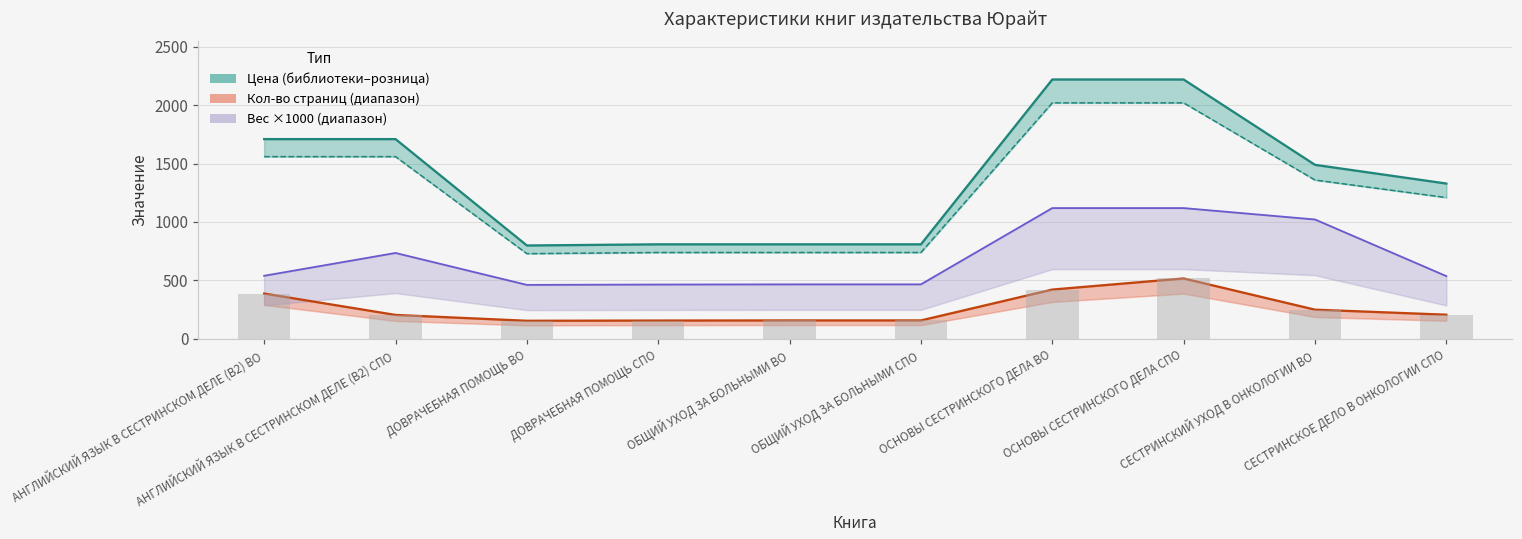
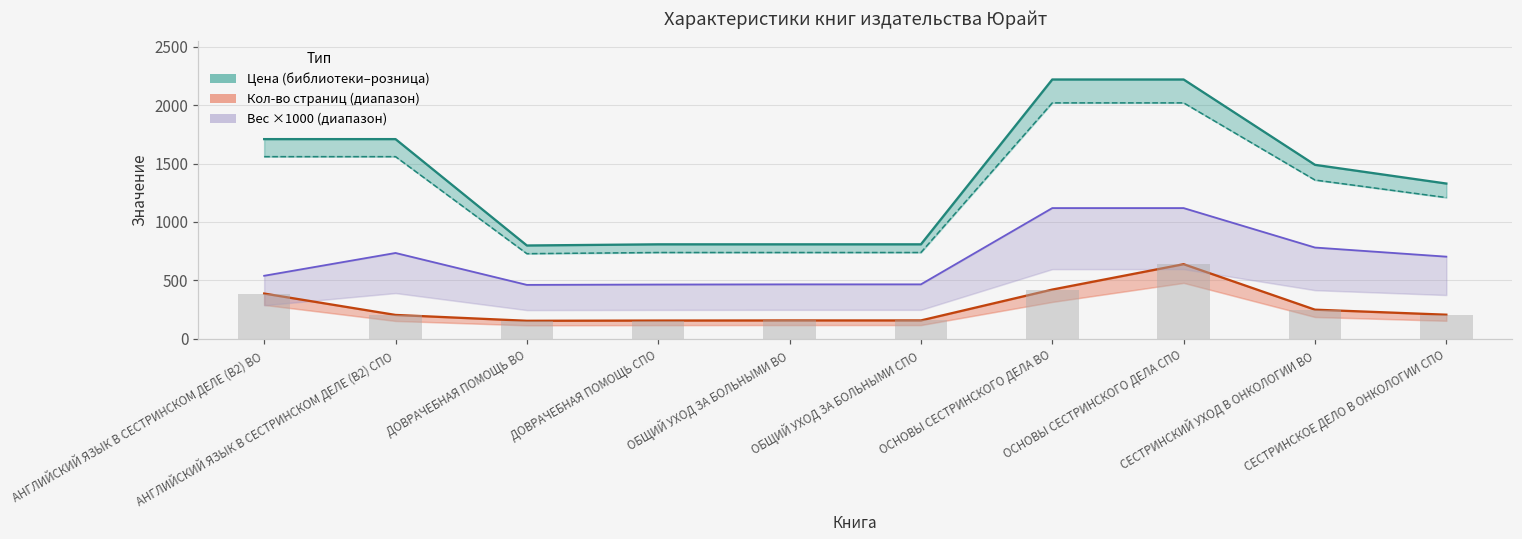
  {
    "Кол-во страниц (диапазон)": {
      "АНГЛИЙСКИЙ ЯЗЫК В СЕСТРИНСКОМ ДЕЛЕ (B2) ВО": 390,
      "АНГЛИЙСКИЙ ЯЗЫК В СЕСТРИНСКОМ ДЕЛЕ (B2) СПО": 210,
      "ДОВРАЧЕБНАЯ ПОМОЩЬ ВО": 160,
      "ДОВРАЧЕБНАЯ ПОМОЩЬ СПО": 160,
      "ОБЩИЙ УХОД ЗА БОЛЬНЫМИ ВО": 160,
      "ОБЩИЙ УХОД ЗА БОЛЬНЫМИ СПО": 160,
      "ОСНОВЫ СЕСТРИНСКОГО ДЕЛА ВО": 420,
-     "ОСНОВЫ СЕСТРИНСКОГО ДЕЛА СПО": 520,
+     "ОСНОВЫ СЕСТРИНСКОГО ДЕЛА СПО": 640,
      "СЕСТРИНСКИЙ УХОД В ОНКОЛОГИИ ВО": 250,
      "СЕСТРИНСКОЕ ДЕЛО В ОНКОЛОГИИ СПО": 210
    },
    "Вес ×1000 (диапазон)": {
      "АНГЛИЙСКИЙ ЯЗЫК В СЕСТРИНСКОМ ДЕЛЕ (B2) ВО": 540,
      "АНГЛИЙСКИЙ ЯЗЫК В СЕСТРИНСКОМ ДЕЛЕ (B2) СПО": 740,
      "ДОВРАЧЕБНАЯ ПОМОЩЬ ВО": 460,
      "ДОВРАЧЕБНАЯ ПОМОЩЬ СПО": 470,
      "ОБЩИЙ УХОД ЗА БОЛЬНЫМИ ВО": 470,
      "ОБЩИЙ УХОД ЗА БОЛЬНЫМИ СПО": 470,
      "ОСНОВЫ СЕСТРИНСКОГО ДЕЛА ВО": 1120,
      "ОСНОВЫ СЕСТРИНСКОГО ДЕЛА СПО": 1120,
-     "СЕСТРИНСКИЙ УХОД В ОНКОЛОГИИ ВО": 1020,
-     "СЕСТРИНСКОЕ ДЕЛО В ОНКОЛОГИИ СПО": 540
+     "СЕСТРИНСКИЙ УХОД В ОНКОЛОГИИ ВО": 780,
+     "СЕСТРИНСКОЕ ДЕЛО В ОНКОЛОГИИ СПО": 700
    }
  }
